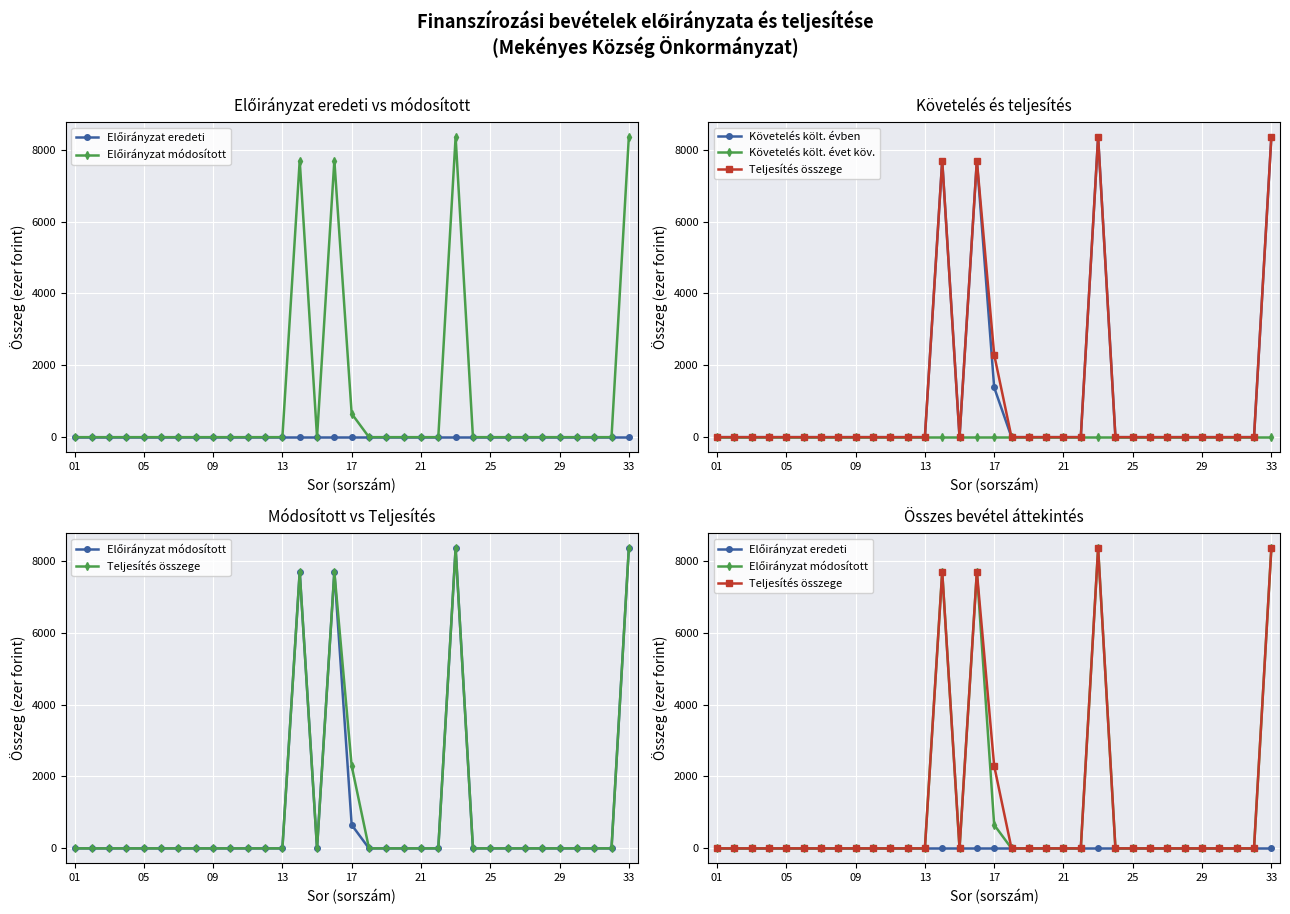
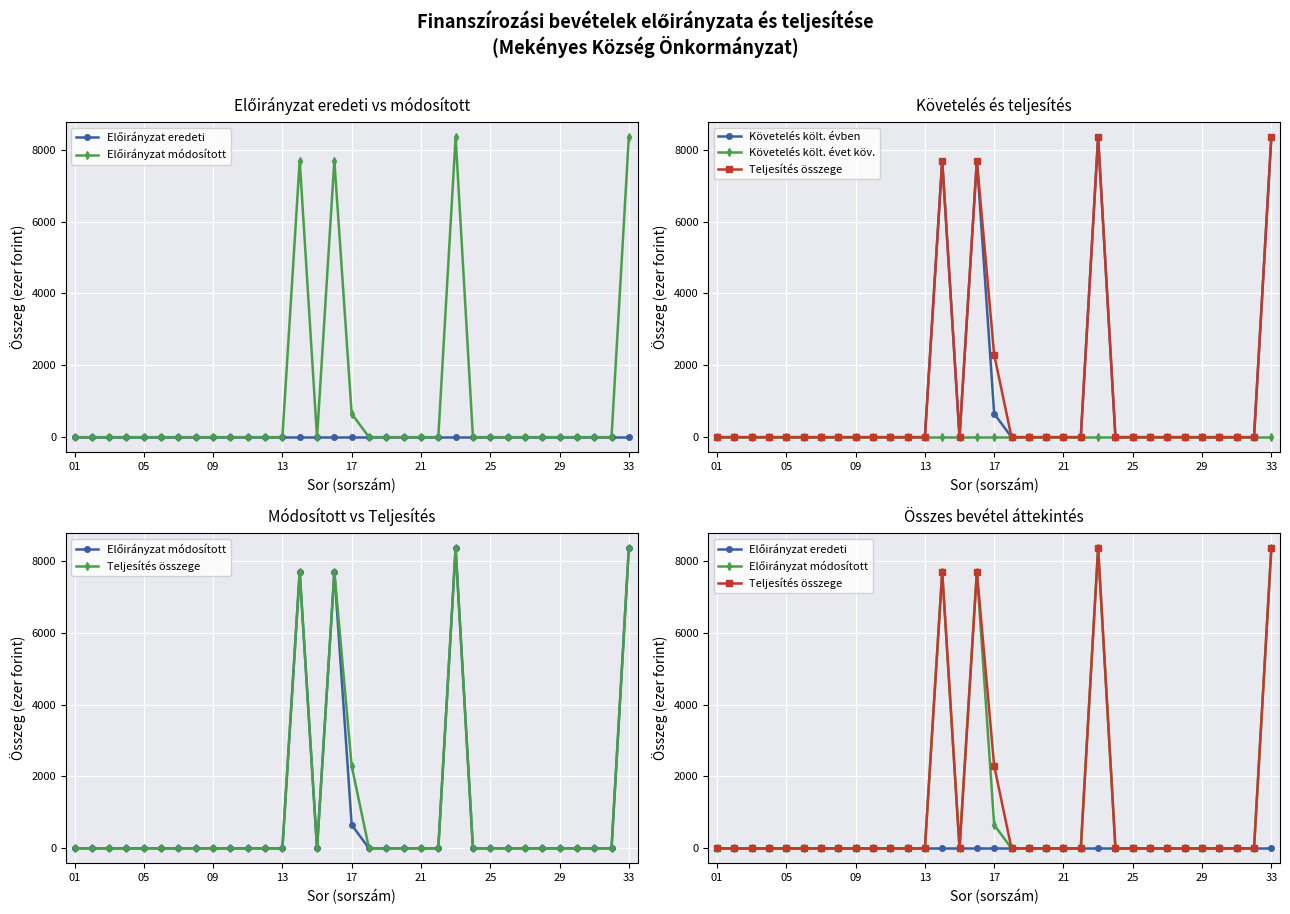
  {
    "Előirányzat eredeti vs módosított": {
      "Előirányzat eredeti": {
        "17": 0,
        "33": 0
      },
      "Előirányzat módosított": {
        "17": 700,
        "33": 8400
      }
    },
    "Követelés és teljesítés": {
      "Követelés költ. évben": {
-       "17": 1400
+       "17": 700
      },
      "Követelés költ. évet köv.": {
        "17": 0,
        "33": 0
      },
      "Teljesítés összege": {
        "17": 2300
      }
    },
    "Összes bevétel áttekintés": {
      "Előirányzat eredeti": {
        "17": 0,
        "33": 0
      },
      "Előirányzat módosított": {
        "17": 700
      },
      "Teljesítés összege": {
        "17": 2300
      }
    }
  }
